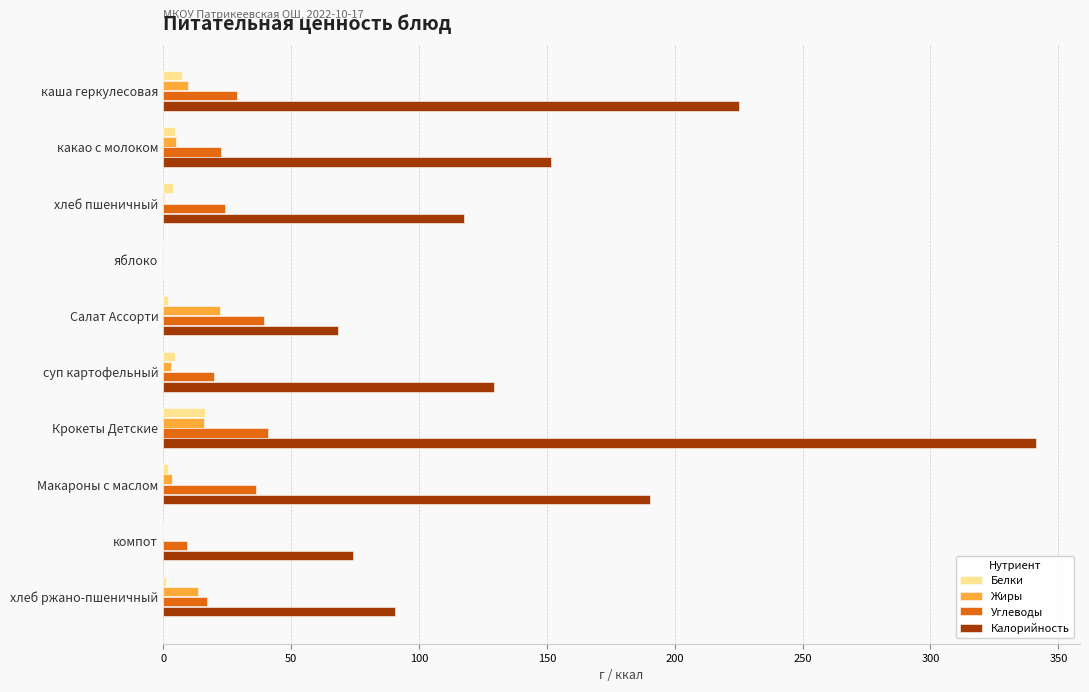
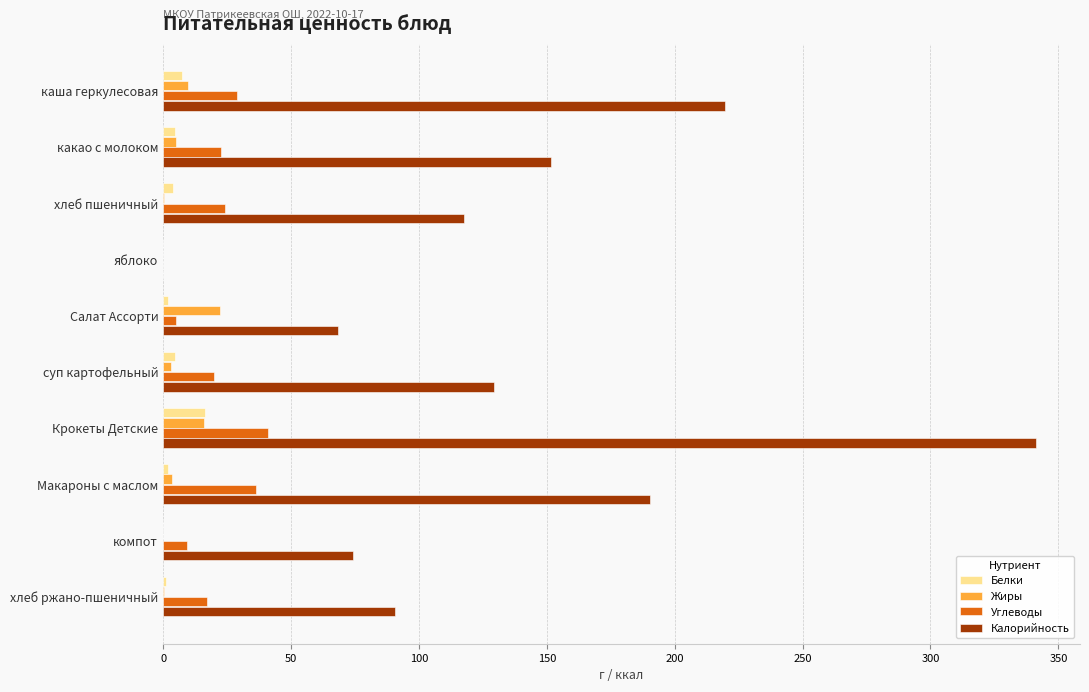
  {
    "Белки": {
      "каша геркулесовая": 7,
      "какао с молоком": 5,
      "хлеб пшеничный": 4,
      "яблоко": 0,
      "Салат Ассорти": 2,
      "суп картофельный": 5,
      "Крокеты Детские": 17,
      "Макароны с маслом": 2,
      "хлеб ржано-пшеничный": 1
    },
    "Жиры": {
      "каша геркулесовая": 10,
      "какао с молоком": 5,
      "яблоко": 0,
      "Салат Ассорти": 22,
      "суп картофельный": 3,
      "Крокеты Детские": 16,
      "Макароны с маслом": 3,
-     "хлеб ржано-пшеничный": 14
+     "хлеб ржано-пшеничный": 0
    },
    "Углеводы": {
      "каша геркулесовая": 29,
      "какао с молоком": 23,
      "хлеб пшеничный": 24,
      "яблоко": 0,
-     "Салат Ассорти": 39,
+     "Салат Ассорти": 5,
      "суп картофельный": 20,
      "Крокеты Детские": 41,
      "Макароны с маслом": 36,
      "компот": 9,
      "хлеб ржано-пшеничный": 17
    },
    "Калорийность": {
-     "каша геркулесовая": 225,
+     "каша геркулесовая": 220,
      "какао с молоком": 152,
      "хлеб пшеничный": 118,
      "яблоко": 0,
      "Салат Ассорти": 68,
      "суп картофельный": 129,
      "Крокеты Детские": 341,
      "Макароны с маслом": 190,
      "компот": 74,
      "хлеб ржано-пшеничный": 91
    }
  }
